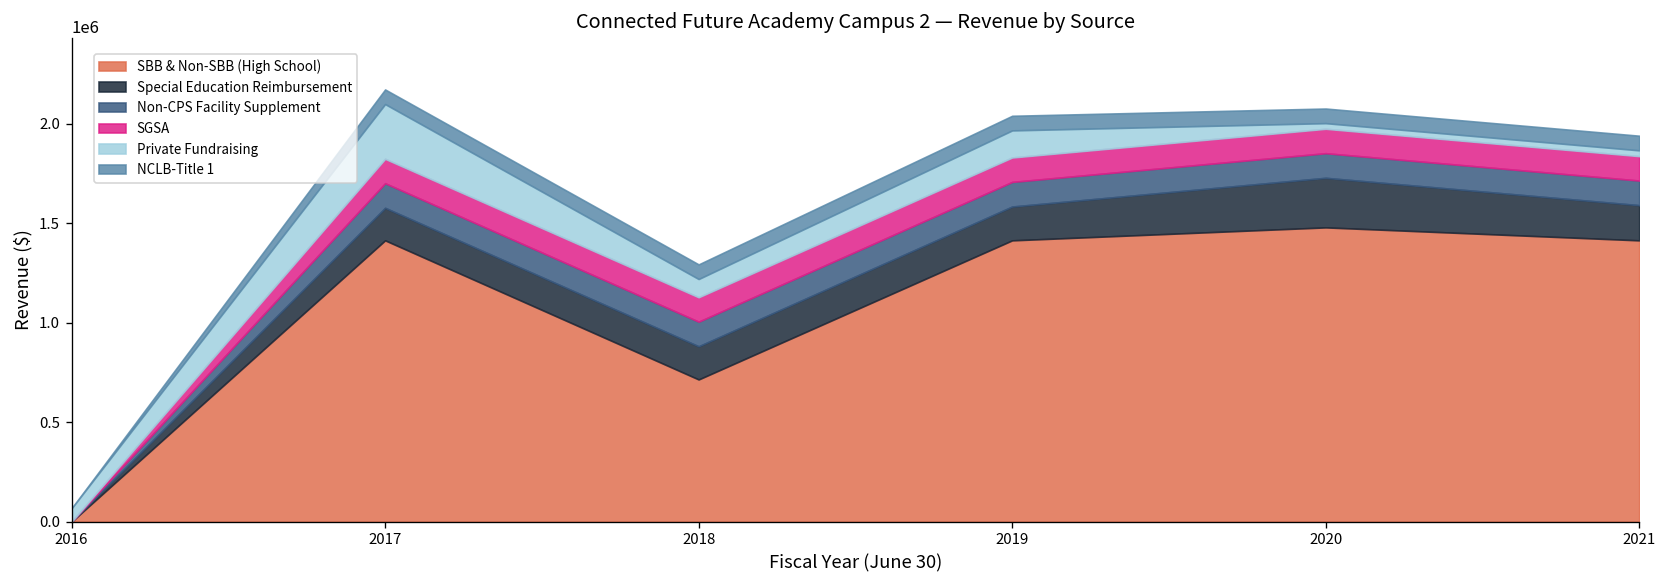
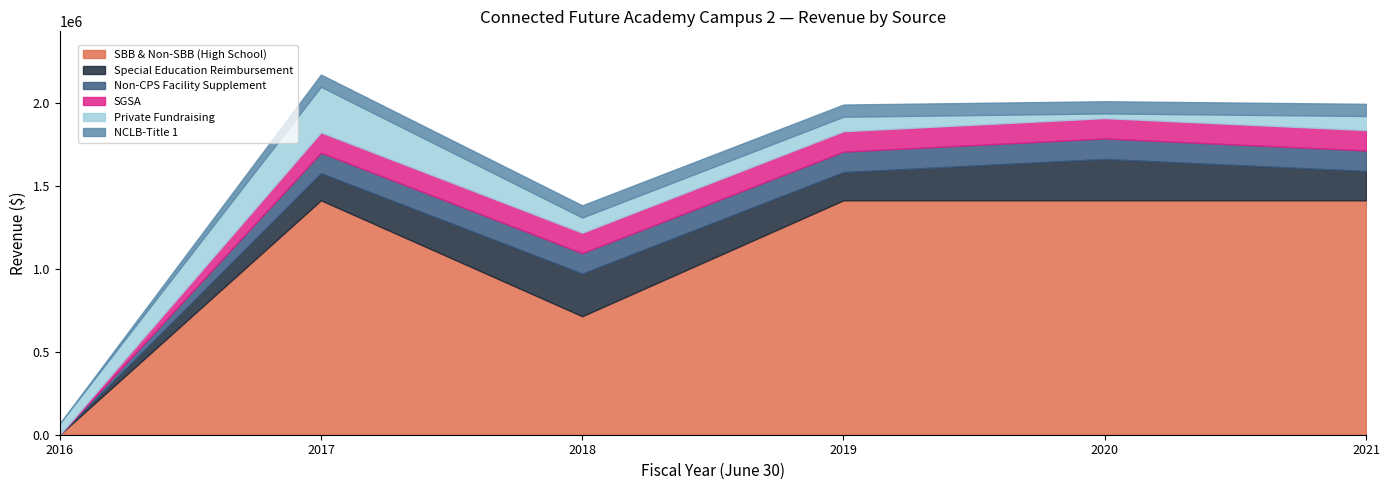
  {
    "SBB & Non-SBB (High School)": {
      "2017": 1410000,
      "2018": 710000,
      "2019": 1410000,
-     "2020": 1480000,
+     "2020": 1410000,
      "2021": 1410000
    },
    "Special Education Reimbursement": {
      "2017": 160000,
-     "2018": 170000,
+     "2018": 260000,
      "2019": 170000,
      "2020": 250000,
      "2021": 180000
    },
    "Non-CPS Facility Supplement": {
      "2017": 120000,
      "2018": 120000,
      "2019": 120000,
      "2020": 120000,
      "2021": 120000
    },
    "SGSA": {
      "2017": 120000,
      "2018": 120000,
      "2019": 120000,
      "2020": 120000,
      "2021": 120000
    },
    "Private Fundraising": {
      "2017": 270000,
      "2018": 90000,
-     "2019": 140000,
+     "2019": 90000,
      "2020": 30000,
-     "2021": 30000
+     "2021": 90000
    },
    "NCLB-Title 1": {
      "2017": 70000,
      "2018": 70000,
      "2019": 70000,
      "2020": 70000,
      "2021": 70000
    }
  }
